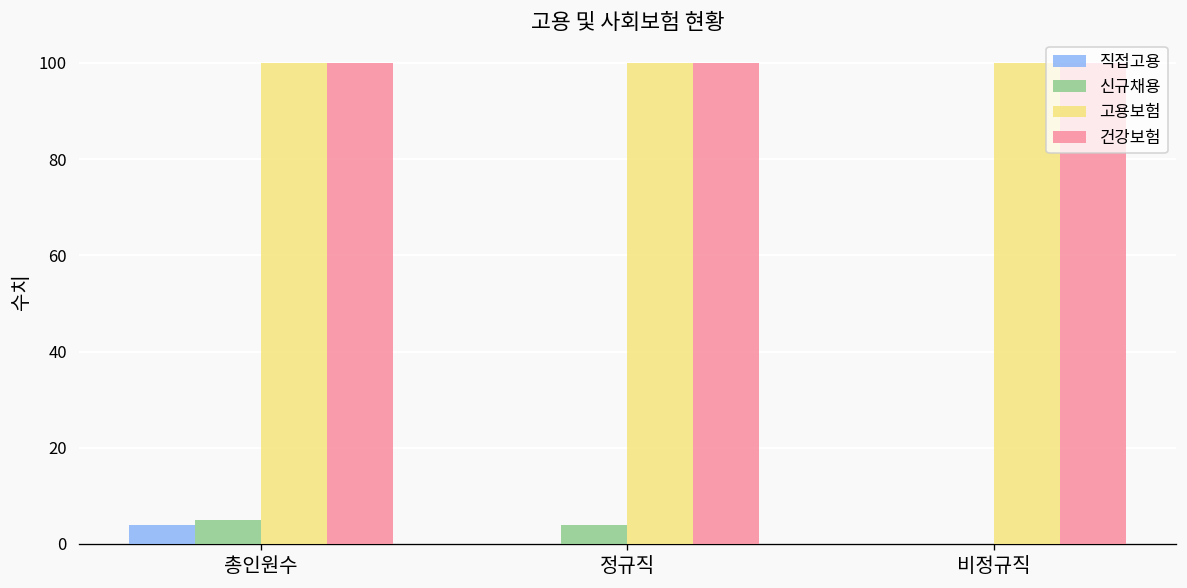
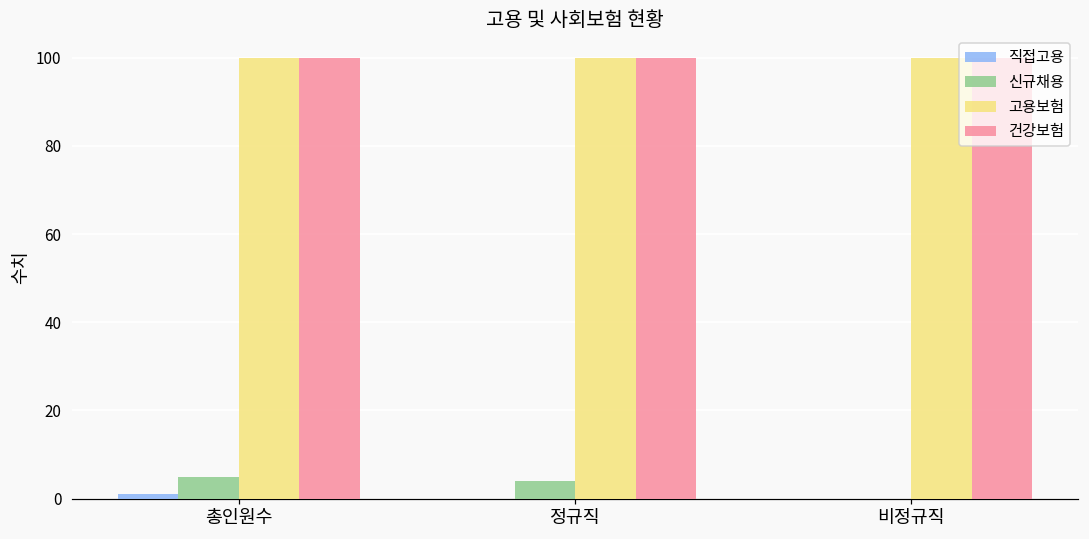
  {
    "직접고용": {
-     "총인원수": 4,
+     "총인원수": 1,
      "정규직": 0,
      "비정규직": 0
    },
    "신규채용": {
      "총인원수": 5,
      "정규직": 4,
      "비정규직": 0
    },
    "고용보험": {
      "총인원수": 100,
      "정규직": 100,
      "비정규직": 100
    },
    "건강보험": {
      "총인원수": 100,
      "정규직": 100
    }
  }
